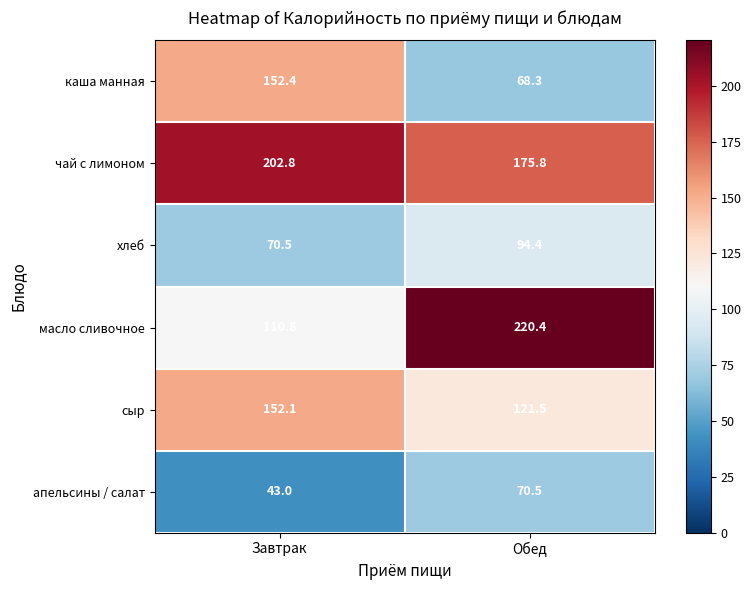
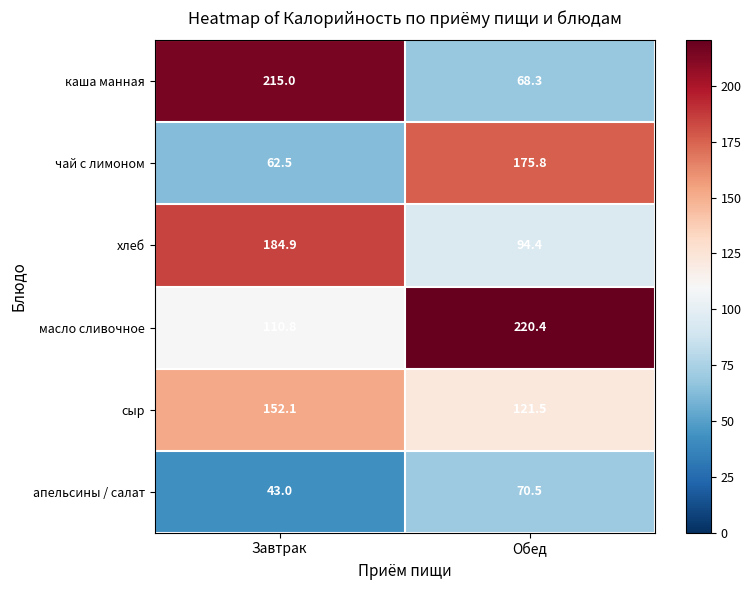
  {
    "каша манная": {
-     "Завтрак": 152.4,
+     "Завтрак": 215.0,
      "Обед": 68.3
    },
    "чай с лимоном": {
-     "Завтрак": 202.8,
+     "Завтрак": 62.5,
      "Обед": 175.8
    },
    "хлеб": {
-     "Завтрак": 70.5
+     "Завтрак": 184.9
    },
    "масло сливочное": {
      "Обед": 220.4
    },
    "сыр": {
      "Завтрак": 152.1
    },
    "апельсины / салат": {
      "Завтрак": 43.0,
      "Обед": 70.5
    }
  }
